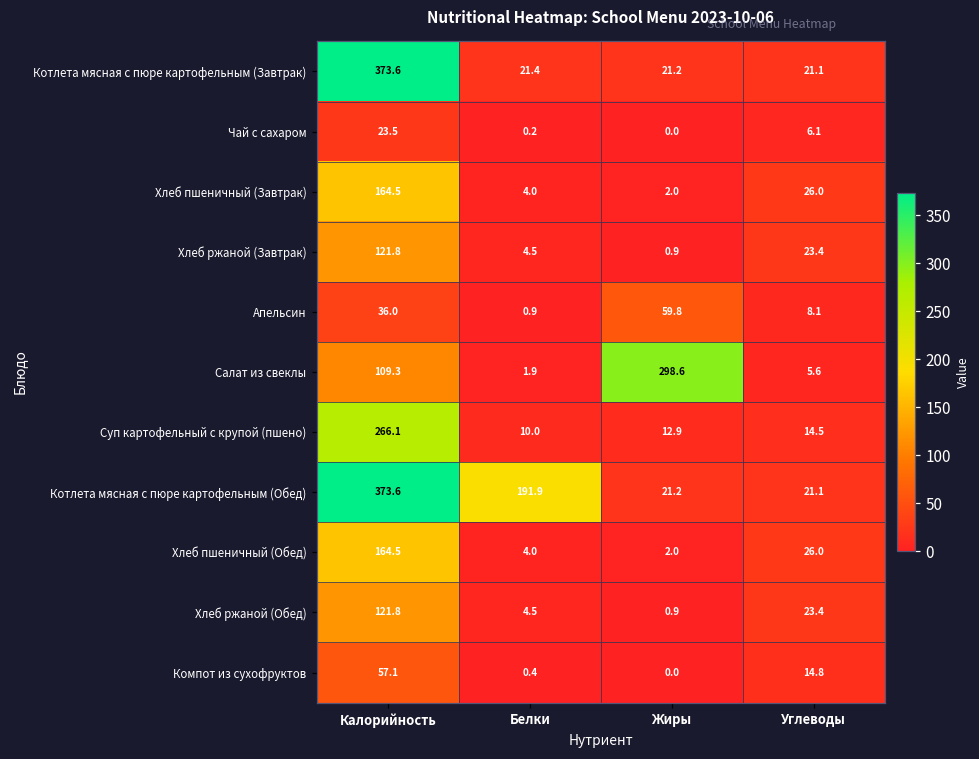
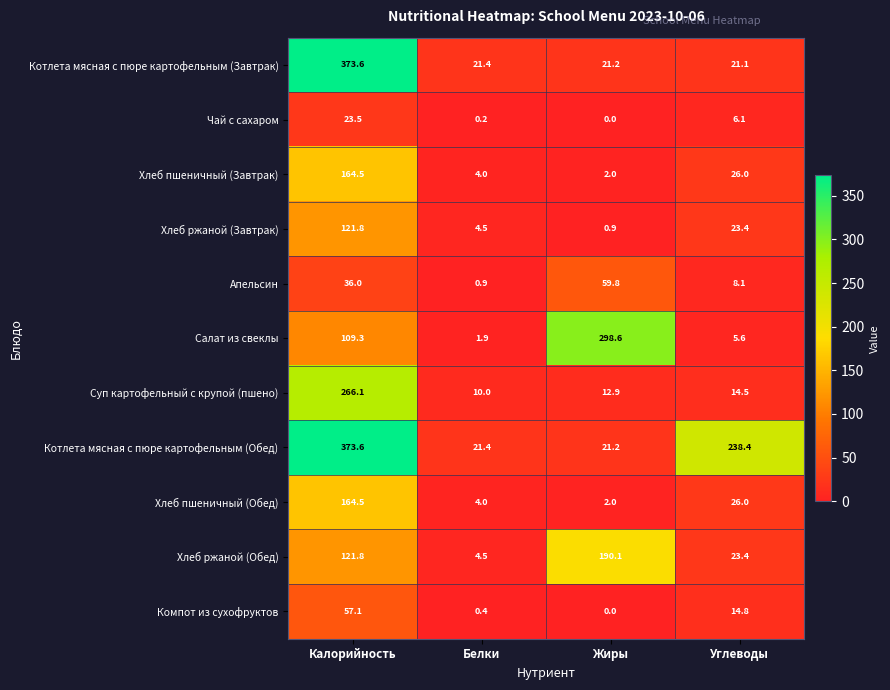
  {
    "Котлета мясная с пюре картофельным (Завтрак)": {
      "Калорийность": 373.6,
      "Белки": 21.4,
      "Жиры": 21.2,
      "Углеводы": 21.1
    },
    "Чай с сахаром": {
      "Калорийность": 23.5,
      "Белки": 0.2,
      "Жиры": 0.0,
      "Углеводы": 6.1
    },
    "Хлеб пшеничный (Завтрак)": {
      "Калорийность": 164.5,
      "Белки": 4.0,
      "Жиры": 2.0,
      "Углеводы": 26.0
    },
    "Хлеб ржаной (Завтрак)": {
      "Калорийность": 121.8,
      "Белки": 4.5,
      "Жиры": 0.9,
      "Углеводы": 23.4
    },
    "Апельсин": {
      "Калорийность": 36.0,
      "Белки": 0.9,
      "Жиры": 59.8,
      "Углеводы": 8.1
    },
    "Салат из свеклы": {
      "Калорийность": 109.3,
      "Белки": 1.9,
      "Жиры": 298.6,
      "Углеводы": 5.6
    },
    "Суп картофельный с крупой (пшено)": {
      "Калорийность": 266.1,
      "Белки": 10.0,
      "Жиры": 12.9,
      "Углеводы": 14.5
    },
    "Котлета мясная с пюре картофельным (Обед)": {
      "Калорийность": 373.6,
-     "Белки": 191.9,
+     "Белки": 21.4,
      "Жиры": 21.2,
-     "Углеводы": 21.1
+     "Углеводы": 238.4
    },
    "Хлеб пшеничный (Обед)": {
      "Калорийность": 164.5,
      "Белки": 4.0,
      "Жиры": 2.0,
      "Углеводы": 26.0
    },
    "Хлеб ржаной (Обед)": {
      "Калорийность": 121.8,
      "Белки": 4.5,
-     "Жиры": 0.9,
+     "Жиры": 190.1,
      "Углеводы": 23.4
    },
    "Компот из сухофруктов": {
      "Калорийность": 57.1,
      "Белки": 0.4,
      "Жиры": 0.0,
      "Углеводы": 14.8
    }
  }
